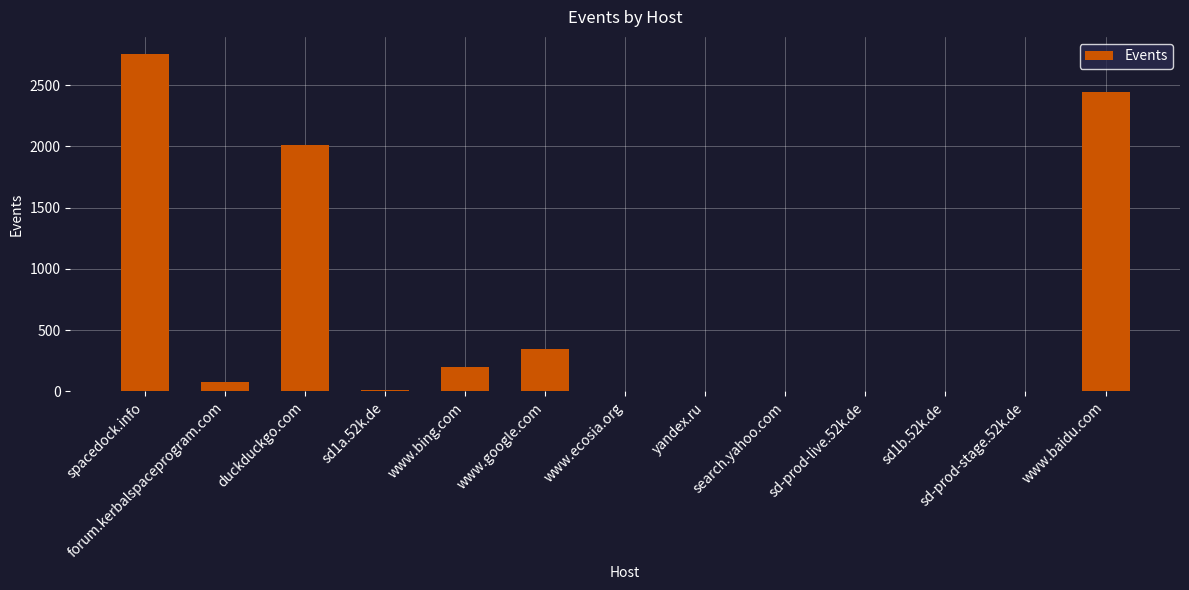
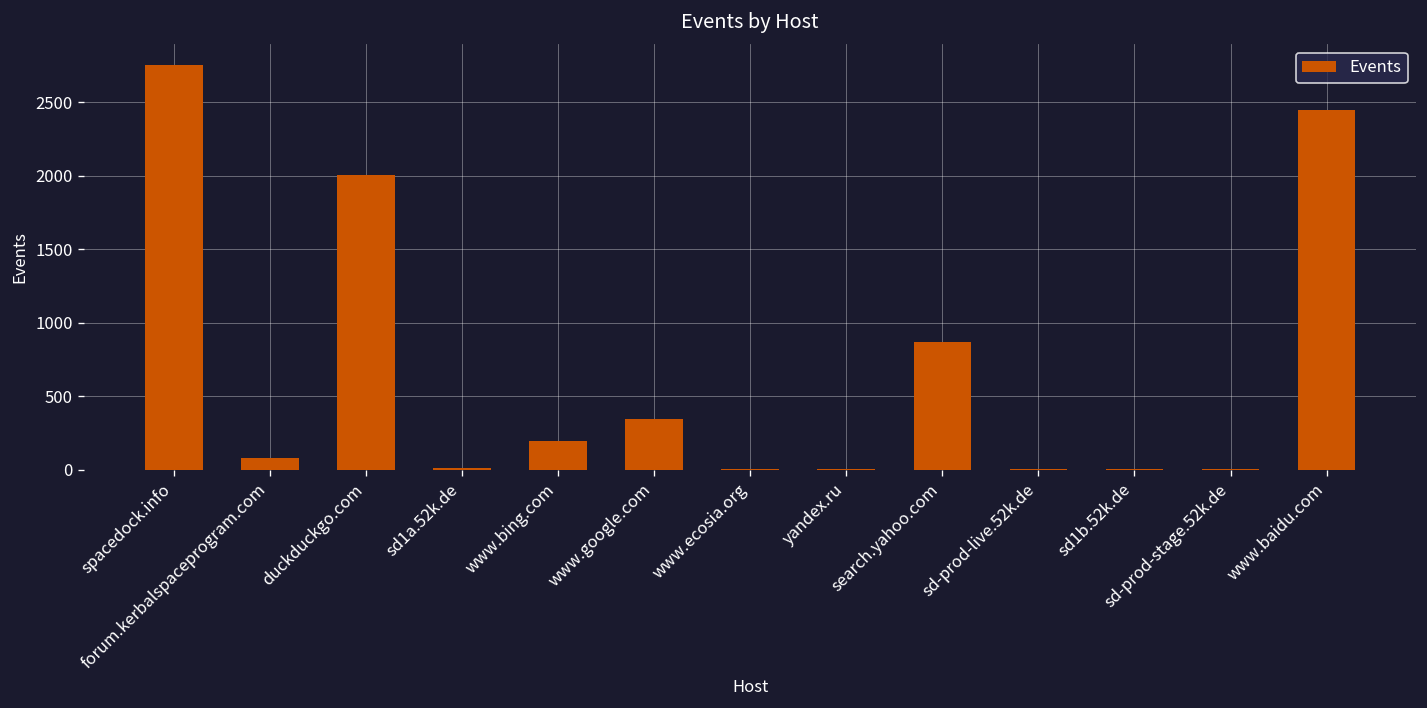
  {
    "spacedock.info": 2760,
    "forum.kerbalspaceprogram.com": 80,
    "duckduckgo.com": 2010,
    "www.bing.com": 200,
    "www.google.com": 350,
-   "search.yahoo.com": 0,
+   "search.yahoo.com": 870,
    "www.baidu.com": 2450
  }
